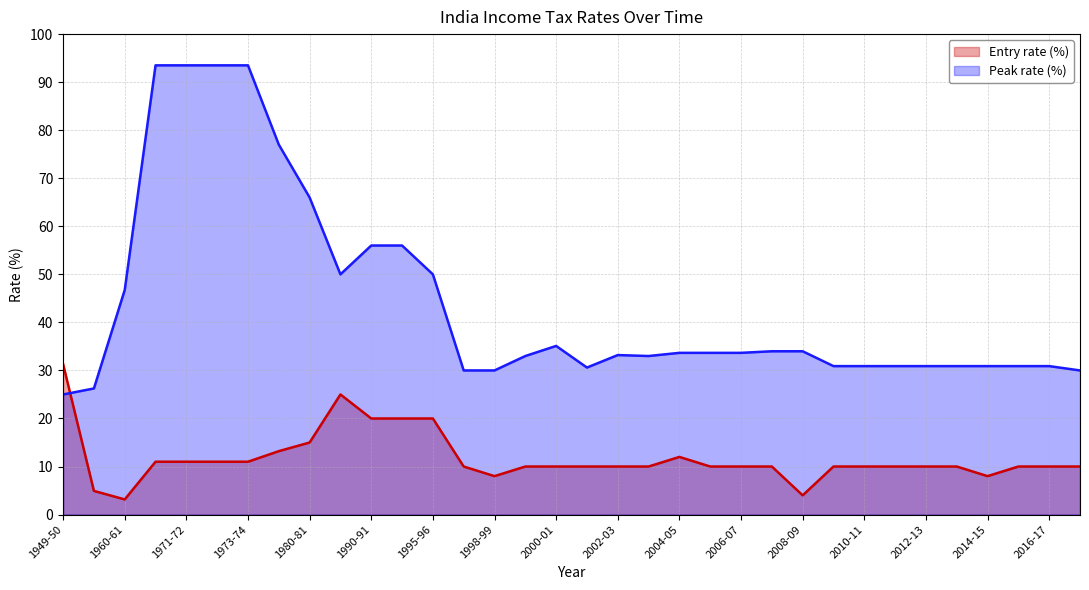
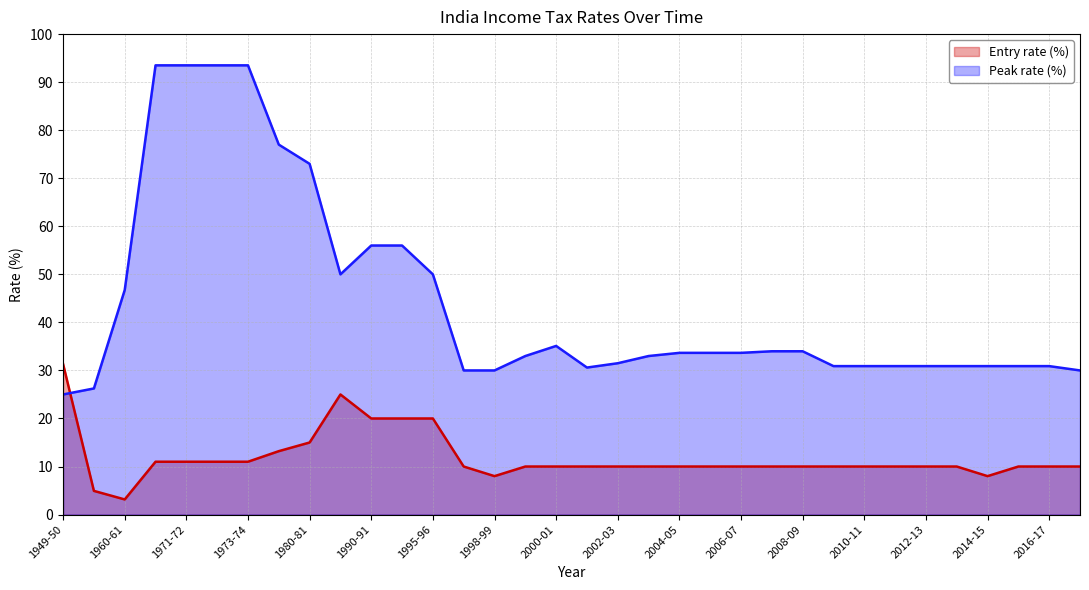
  {
    "Entry rate (%)": {
      "1949-50": 31,
      "1960-61": 3,
      "1971-72": 11,
      "1973-74": 11,
      "1980-81": 15,
      "1990-91": 20,
      "1995-96": 20,
      "1998-99": 8,
      "2000-01": 10,
      "2002-03": 10,
-     "2004-05": 12,
+     "2004-05": 10,
      "2006-07": 10,
-     "2008-09": 4,
+     "2008-09": 10,
      "2010-11": 10,
      "2012-13": 10,
      "2014-15": 8,
      "2016-17": 10
    },
    "Peak rate (%)": {
      "1949-50": 25,
      "1960-61": 47,
      "1971-72": 94,
      "1973-74": 94,
-     "1980-81": 66,
+     "1980-81": 73,
      "1990-91": 56,
      "1995-96": 50,
      "1998-99": 30,
      "2000-01": 35,
-     "2002-03": 33,
+     "2002-03": 32,
      "2004-05": 34,
      "2006-07": 34,
      "2008-09": 34,
      "2010-11": 31,
      "2012-13": 31,
      "2014-15": 31,
      "2016-17": 31
    }
  }
